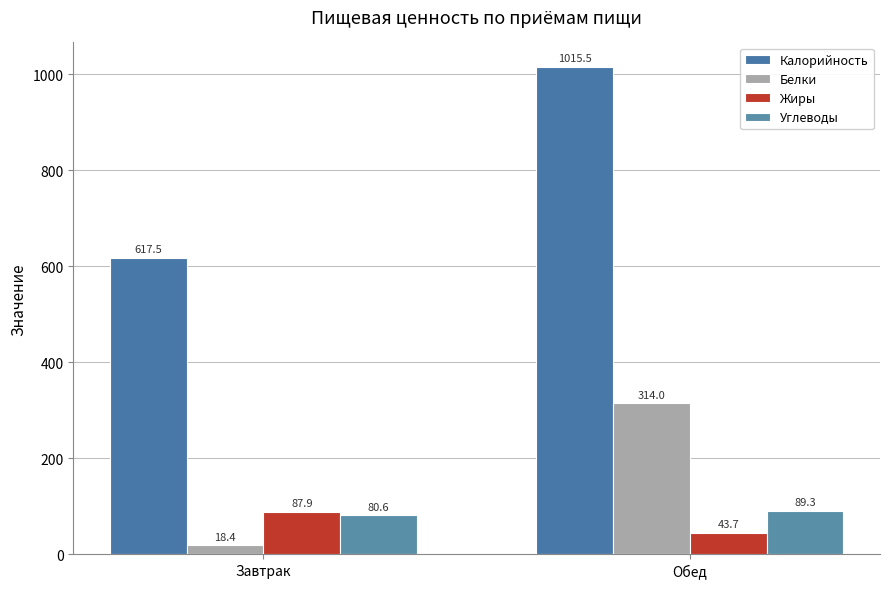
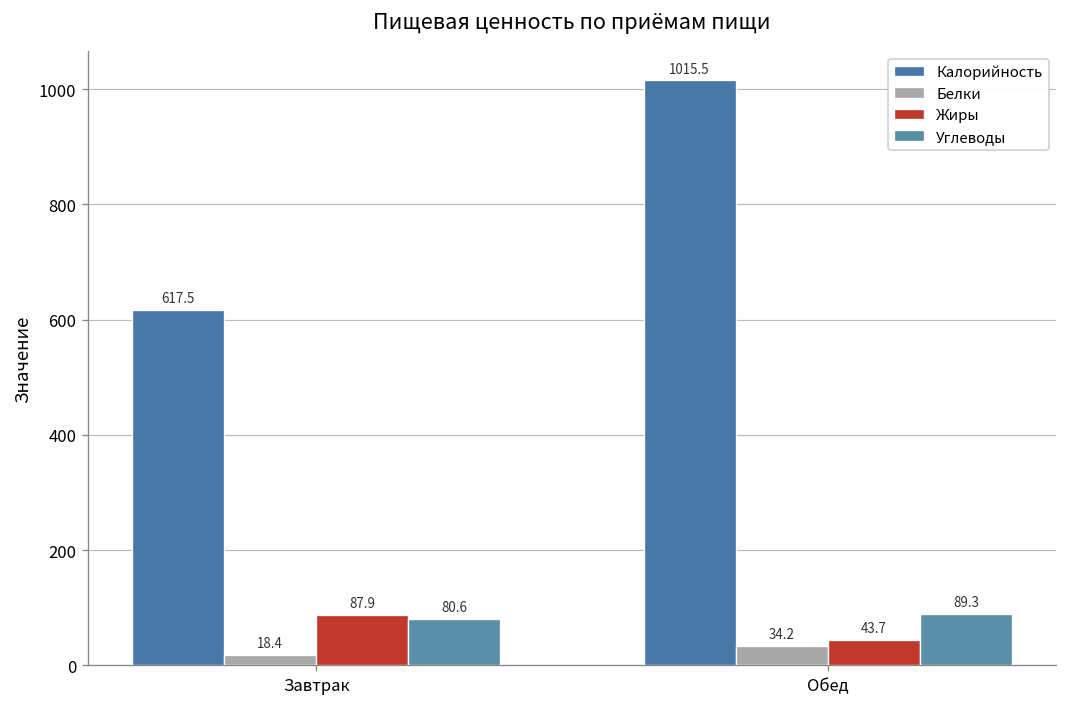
  {
    "Белки": {
      "Завтрак": 18.4,
-     "Обед": 314.0
+     "Обед": 34.2
    },
    "Жиры": {
      "Завтрак": 87.9,
      "Обед": 43.7
    }
  }
